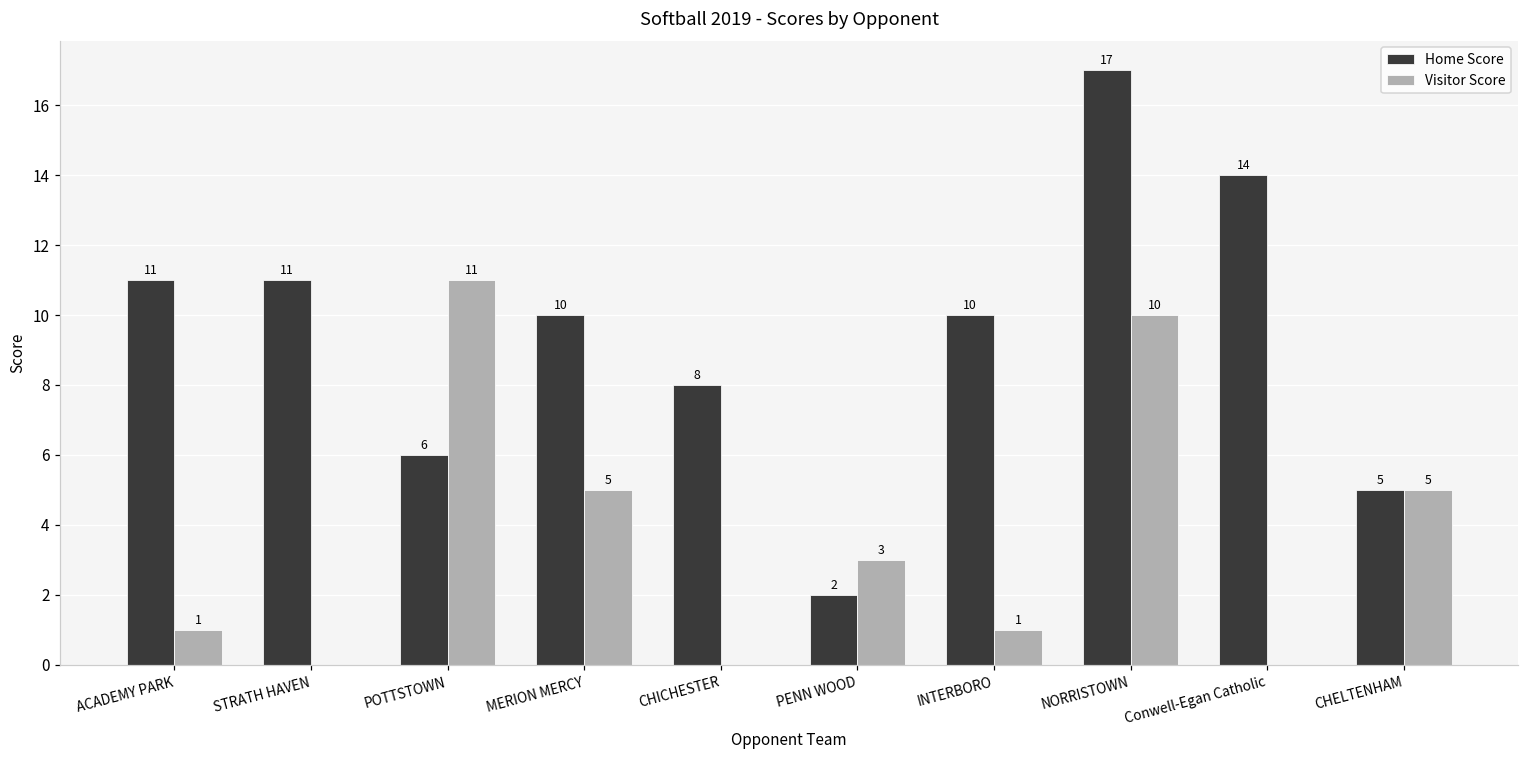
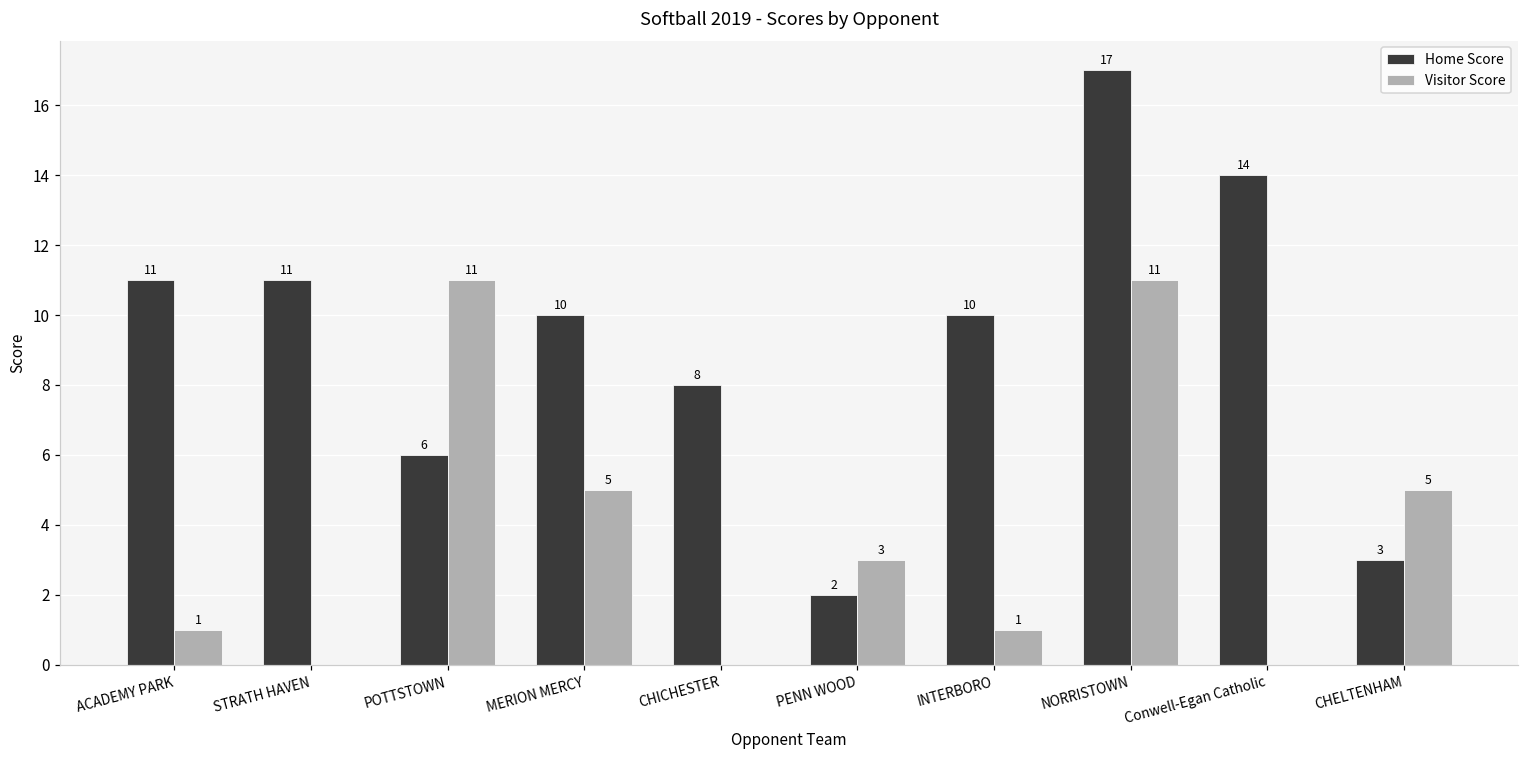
  {
    "Home Score": {
      "ACADEMY PARK": 11,
      "STRATH HAVEN": 11,
      "POTTSTOWN": 6,
      "MERION MERCY": 10,
      "CHICHESTER": 8,
      "PENN WOOD": 2,
      "INTERBORO": 10,
      "NORRISTOWN": 17,
      "Conwell-Egan Catholic": 14,
-     "CHELTENHAM": 5
+     "CHELTENHAM": 3
    },
    "Visitor Score": {
      "ACADEMY PARK": 1,
      "POTTSTOWN": 11,
      "MERION MERCY": 5,
      "PENN WOOD": 3,
      "INTERBORO": 1,
-     "NORRISTOWN": 10,
+     "NORRISTOWN": 11,
      "CHELTENHAM": 5
    }
  }
